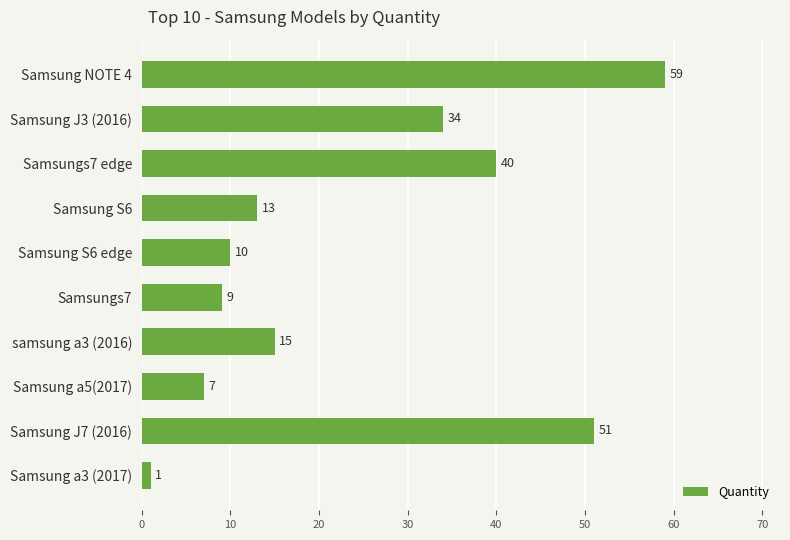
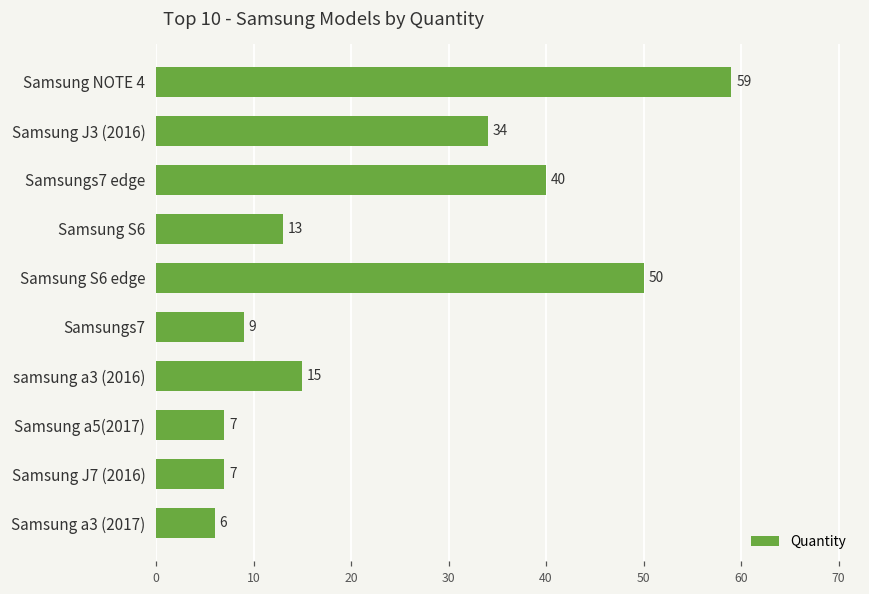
  {
    "Samsung NOTE 4": 59,
    "Samsung J3 (2016)": 34,
    "Samsungs7 edge": 40,
    "Samsung S6": 13,
-   "Samsung S6 edge": 10,
+   "Samsung S6 edge": 50,
    "Samsungs7": 9,
    "samsung a3 (2016)": 15,
    "Samsung a5(2017)": 7,
-   "Samsung J7 (2016)": 51,
-   "Samsung a3 (2017)": 1
+   "Samsung J7 (2016)": 7,
+   "Samsung a3 (2017)": 6
  }
